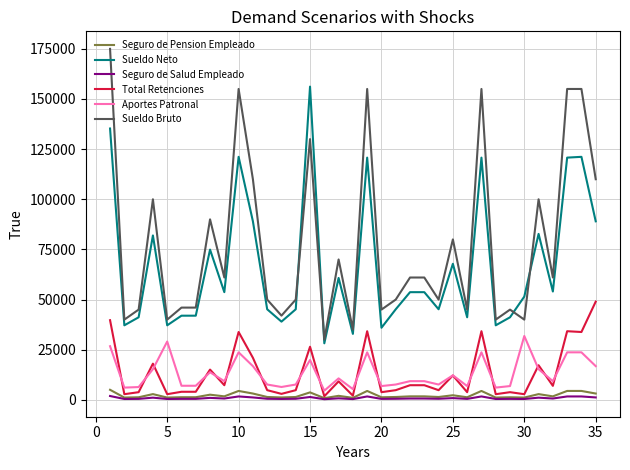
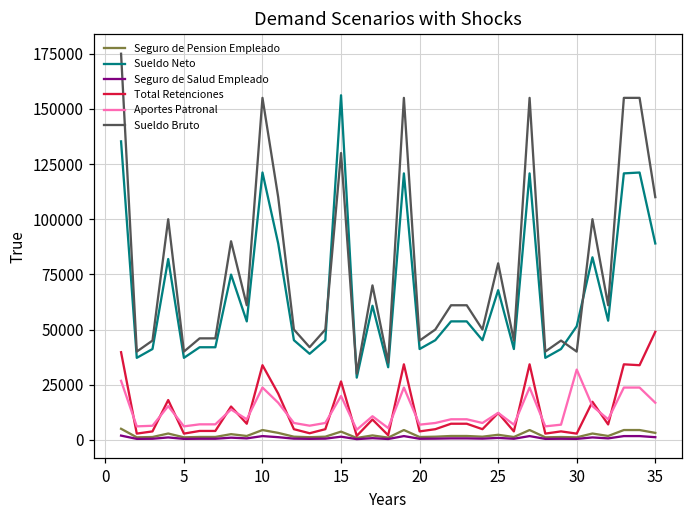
  {
    "Seguro de Pension Empleado": {
      "10": 4000,
      "15": 4000,
      "25": 2000,
      "35": 3000
    },
    "Sueldo Neto": {
      "5": 37000,
      "10": 121000,
      "15": 156000,
-     "20": 36000,
+     "20": 41000,
      "25": 68000,
      "30": 51000,
      "35": 89000
    },
    "Seguro de Salud Empleado": {
      "10": 2000,
      "15": 1000,
      "25": 1000,
      "35": 1000
    },
    "Total Retenciones": {
      "5": 3000,
      "10": 34000,
      "15": 26000,
      "20": 4000,
      "30": 3000,
      "35": 49000
    },
    "Aportes Patronal": {
-     "5": 29000,
+     "5": 6000,
      "10": 24000,
      "15": 20000,
      "20": 7000,
      "30": 32000,
      "35": 17000
    },
    "Sueldo Bruto": {
      "5": 40000,
      "10": 155000,
      "15": 130000,
      "20": 45000,
      "25": 80000,
      "30": 40000,
      "35": 110000
    }
  }
